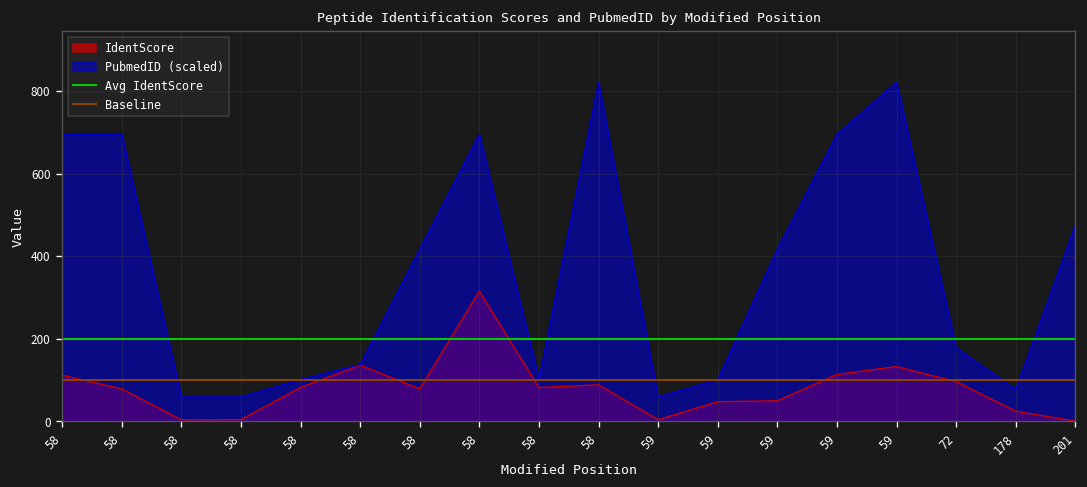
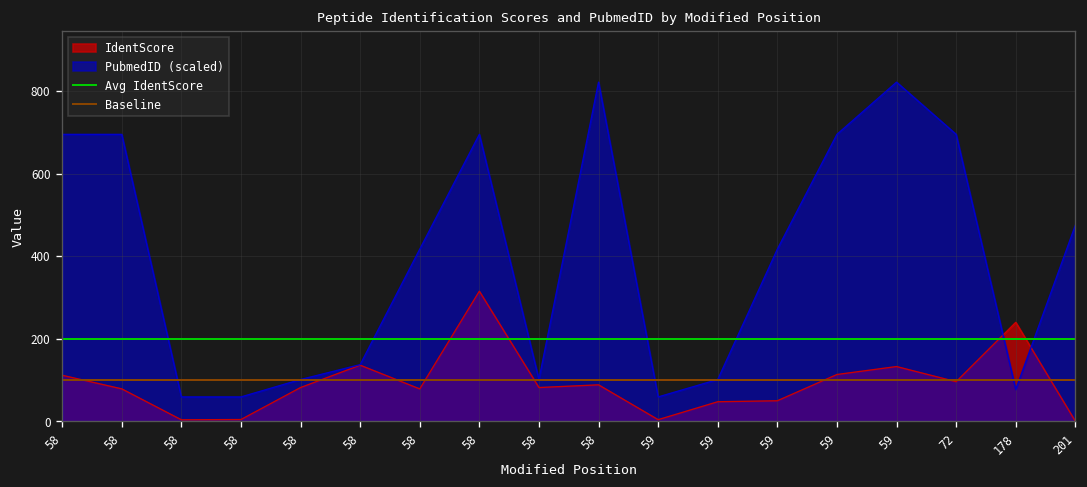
  {
    "IdentScore": {
      "72": 100,
-     "178": 20,
+     "178": 240,
      "201": 0
    },
    "PubmedID (scaled)": {
-     "72": 180,
+     "72": 700,
      "178": 80,
      "201": 470
    }
  }
